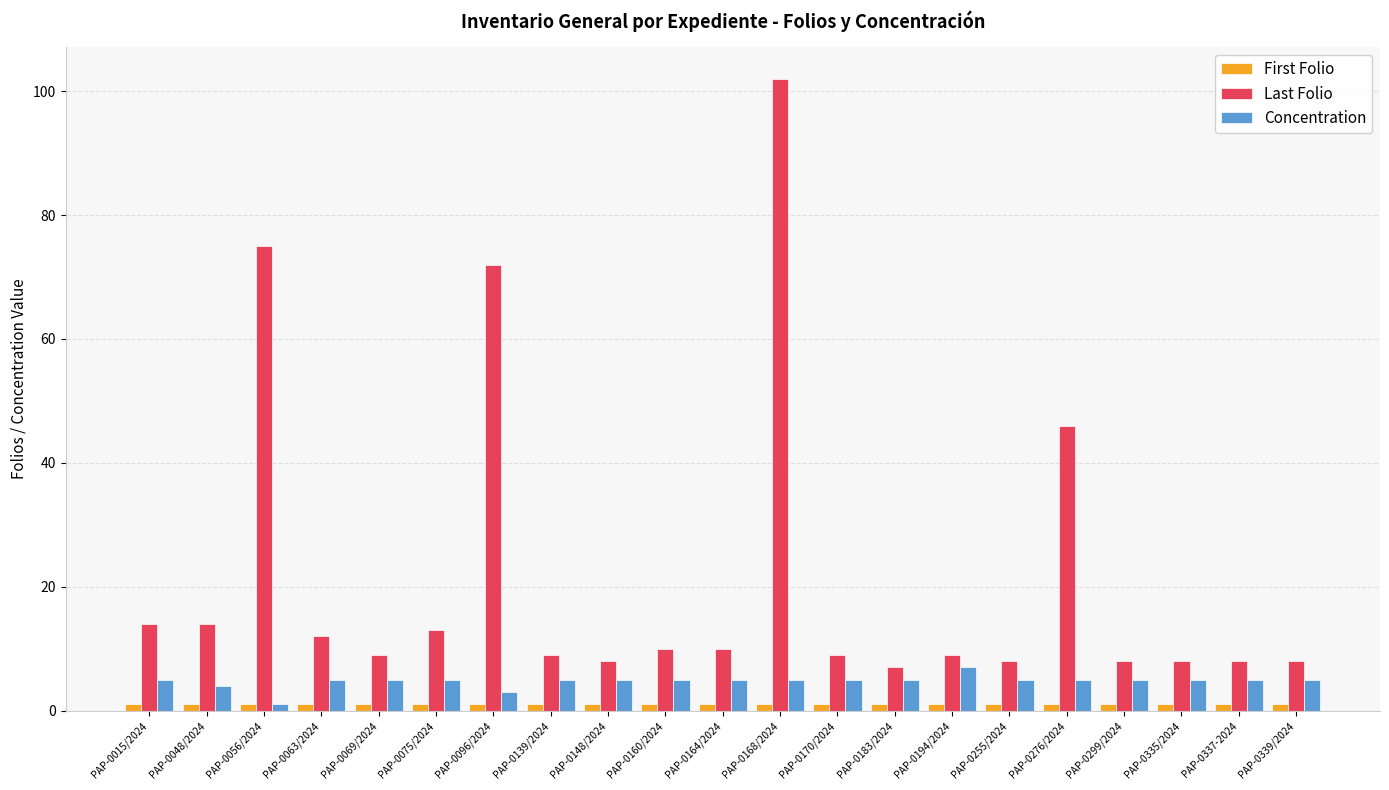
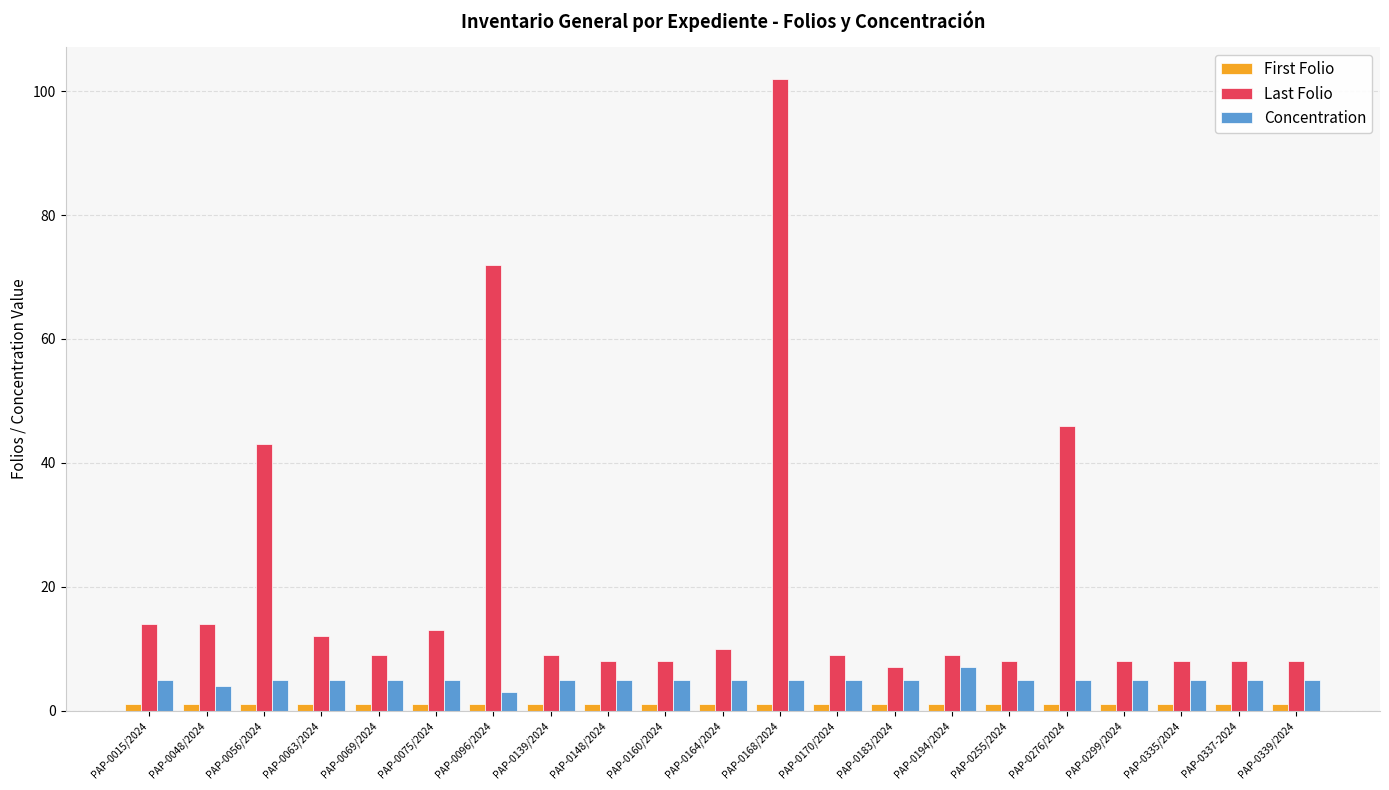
  {
    "First Folio": {
      "PAP-0015/2024": 1,
      "PAP-0048/2024": 1,
      "PAP-0056/2024": 1,
      "PAP-0063/2024": 1,
      "PAP-0069/2024": 1,
      "PAP-0075/2024": 1,
      "PAP-0096/2024": 1,
      "PAP-0139/2024": 1,
      "PAP-0148/2024": 1,
      "PAP-0160/2024": 1,
      "PAP-0164/2024": 1,
      "PAP-0168/2024": 1,
      "PAP-0170/2024": 1,
      "PAP-0183/2024": 1,
      "PAP-0194/2024": 1,
      "PAP-0255/2024": 1,
      "PAP-0276/2024": 1,
      "PAP-0299/2024": 1,
      "PAP-0335/2024": 1,
      "PAP-0337-2024": 1,
      "PAP-0339/2024": 1
    },
    "Last Folio": {
      "PAP-0015/2024": 14,
      "PAP-0048/2024": 14,
-     "PAP-0056/2024": 75,
+     "PAP-0056/2024": 43,
      "PAP-0063/2024": 12,
      "PAP-0069/2024": 9,
      "PAP-0075/2024": 13,
      "PAP-0096/2024": 72,
      "PAP-0139/2024": 9,
      "PAP-0148/2024": 8,
-     "PAP-0160/2024": 10,
+     "PAP-0160/2024": 8,
      "PAP-0164/2024": 10,
      "PAP-0168/2024": 102,
      "PAP-0170/2024": 9,
      "PAP-0183/2024": 7,
      "PAP-0194/2024": 9,
      "PAP-0255/2024": 8,
      "PAP-0276/2024": 46,
      "PAP-0299/2024": 8,
      "PAP-0335/2024": 8,
      "PAP-0337-2024": 8,
      "PAP-0339/2024": 8
    },
    "Concentration": {
      "PAP-0015/2024": 5,
      "PAP-0048/2024": 4,
-     "PAP-0056/2024": 1,
+     "PAP-0056/2024": 5,
      "PAP-0063/2024": 5,
      "PAP-0069/2024": 5,
      "PAP-0075/2024": 5,
      "PAP-0096/2024": 3,
      "PAP-0139/2024": 5,
      "PAP-0148/2024": 5,
      "PAP-0160/2024": 5,
      "PAP-0164/2024": 5,
      "PAP-0168/2024": 5,
      "PAP-0170/2024": 5,
      "PAP-0183/2024": 5,
      "PAP-0194/2024": 7,
      "PAP-0255/2024": 5,
      "PAP-0276/2024": 5,
      "PAP-0299/2024": 5,
      "PAP-0335/2024": 5,
      "PAP-0337-2024": 5,
      "PAP-0339/2024": 5
    }
  }
